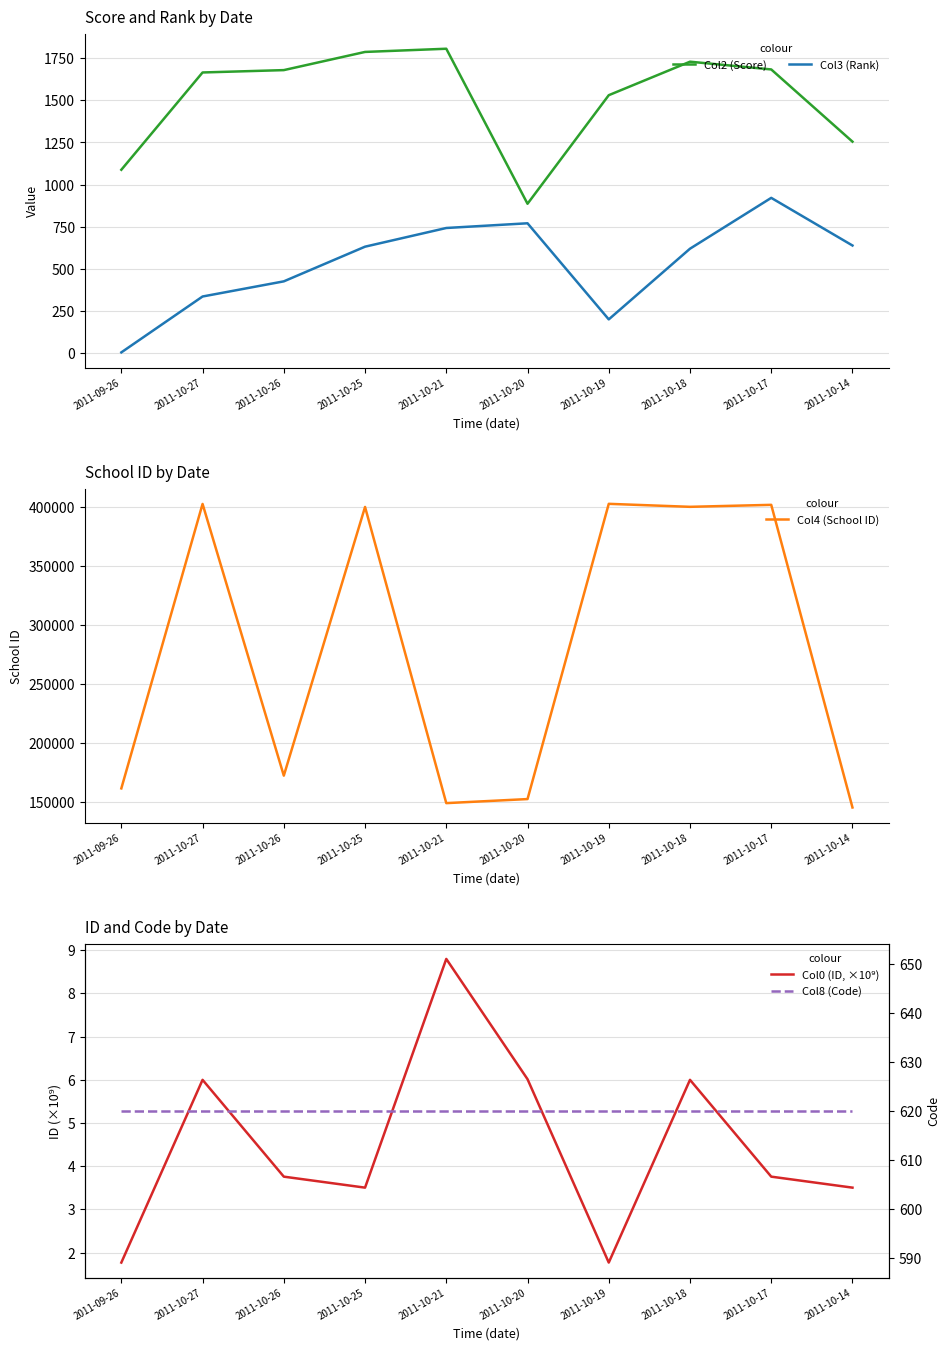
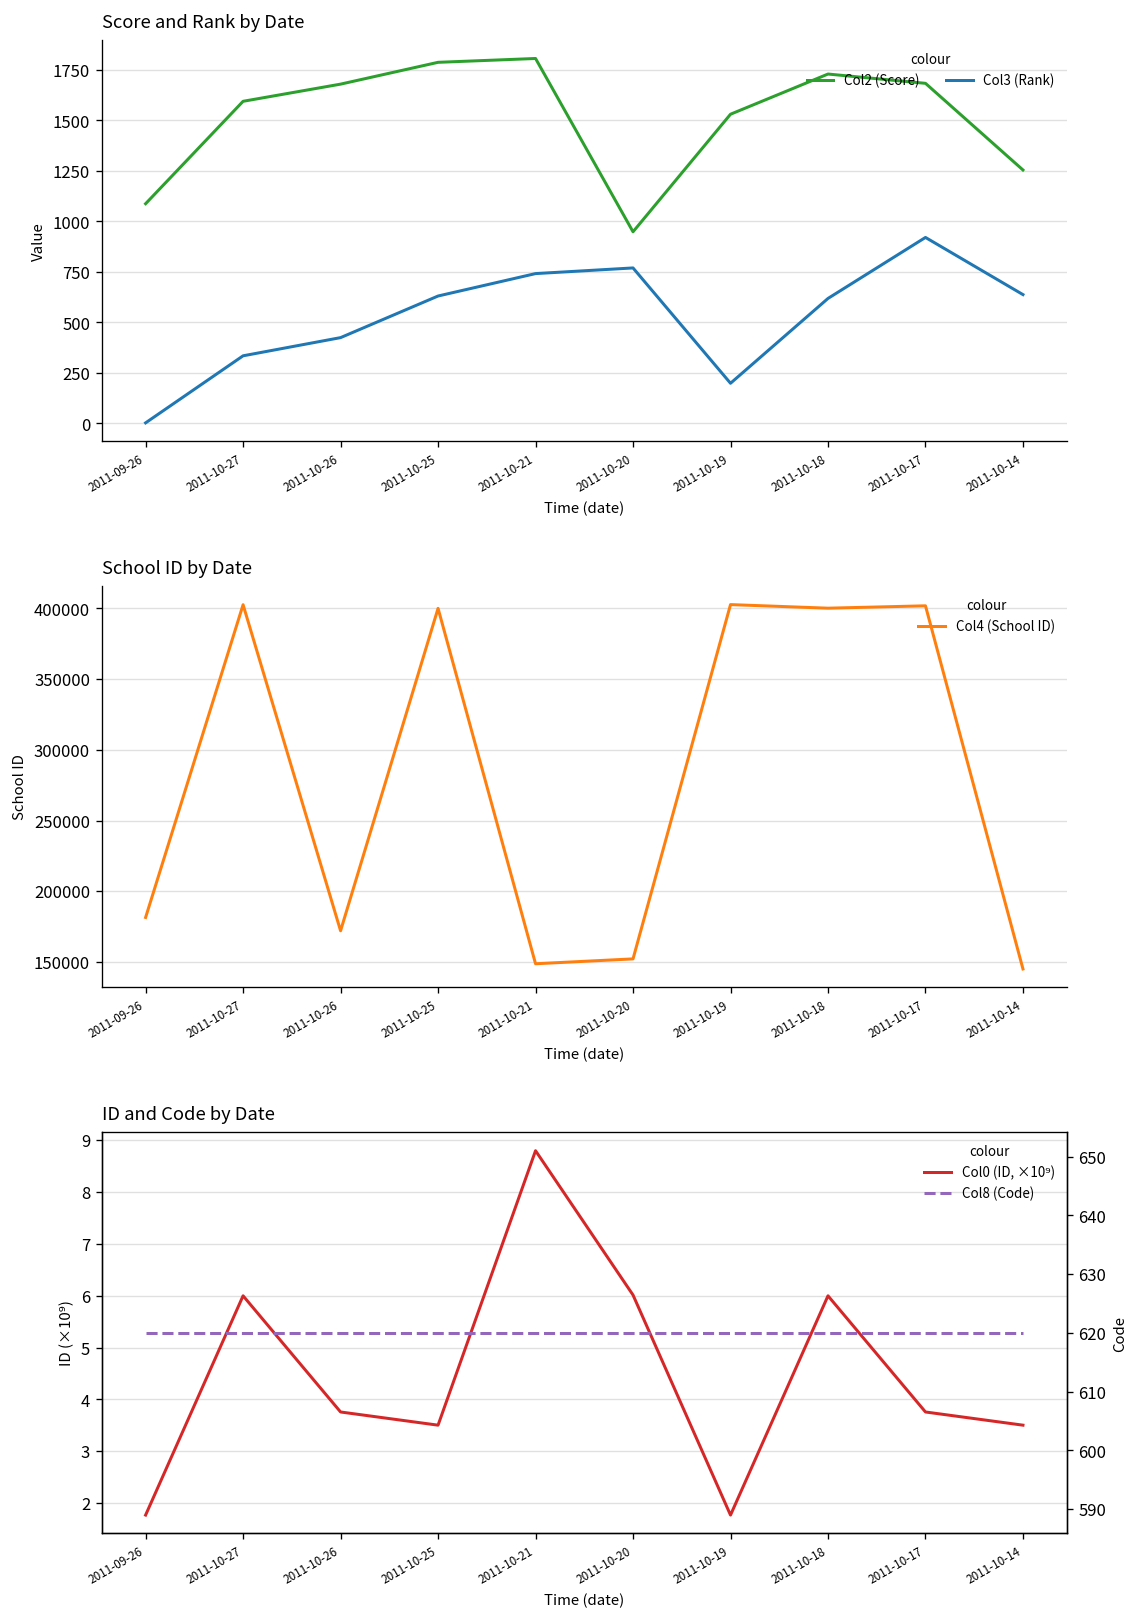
  {
    "Score and Rank by Date": {
      "Col2 (Score)": {
        "2011-09-26": 1090,
-       "2011-10-27": 1670,
+       "2011-10-27": 1600,
        "2011-10-26": 1680,
        "2011-10-25": 1790,
        "2011-10-21": 1810,
-       "2011-10-20": 890,
+       "2011-10-20": 950,
        "2011-10-19": 1530,
        "2011-10-18": 1730,
        "2011-10-17": 1680,
        "2011-10-14": 1260
      },
      "Col3 (Rank)": {
        "2011-09-26": 0,
        "2011-10-27": 340,
        "2011-10-26": 430,
        "2011-10-25": 630,
        "2011-10-21": 740,
        "2011-10-20": 770,
        "2011-10-19": 200,
        "2011-10-18": 620,
        "2011-10-17": 920,
        "2011-10-14": 640
      }
    },
    "School ID by Date": {
-     "2011-09-26": 161000,
+     "2011-09-26": 181000,
      "2011-10-27": 403000,
      "2011-10-26": 172000,
      "2011-10-25": 400000,
      "2011-10-21": 149000,
      "2011-10-20": 152000,
      "2011-10-19": 403000,
      "2011-10-18": 400000,
      "2011-10-17": 402000,
      "2011-10-14": 145000
    }
  }
